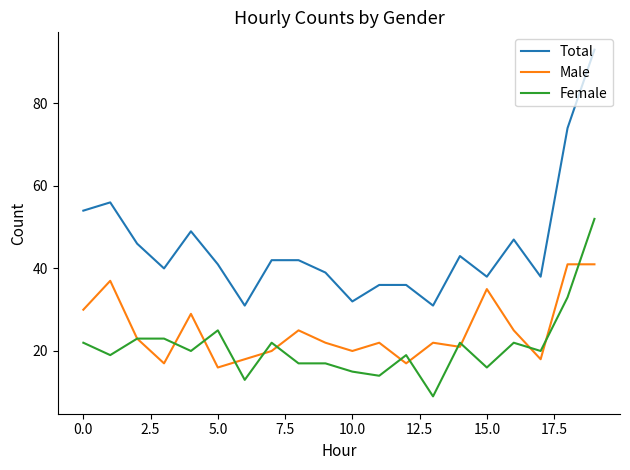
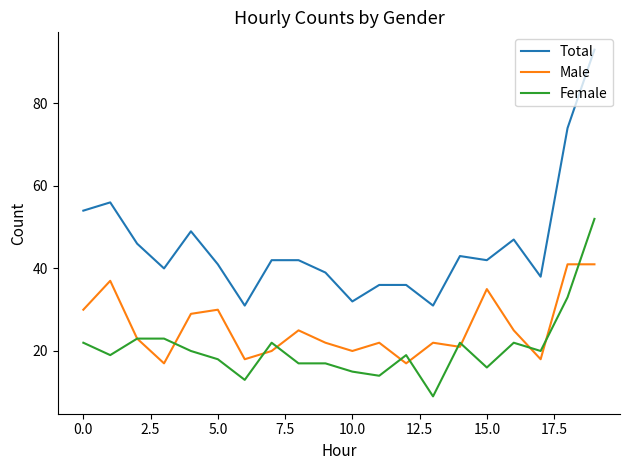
  {
    "Total": {
      "0.0": 54,
      "5.0": 41,
      "10.0": 32,
-     "15.0": 38
+     "15.0": 42
    },
    "Male": {
      "0.0": 30,
-     "5.0": 16,
+     "5.0": 30,
      "10.0": 20,
      "15.0": 35
    },
    "Female": {
      "0.0": 22,
-     "5.0": 25,
+     "5.0": 18,
      "10.0": 15,
      "15.0": 16
    }
  }
